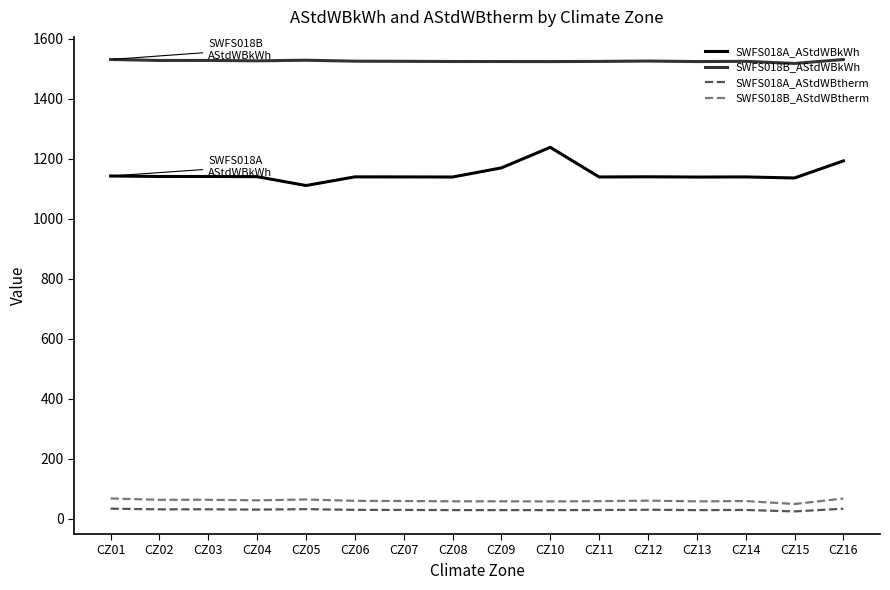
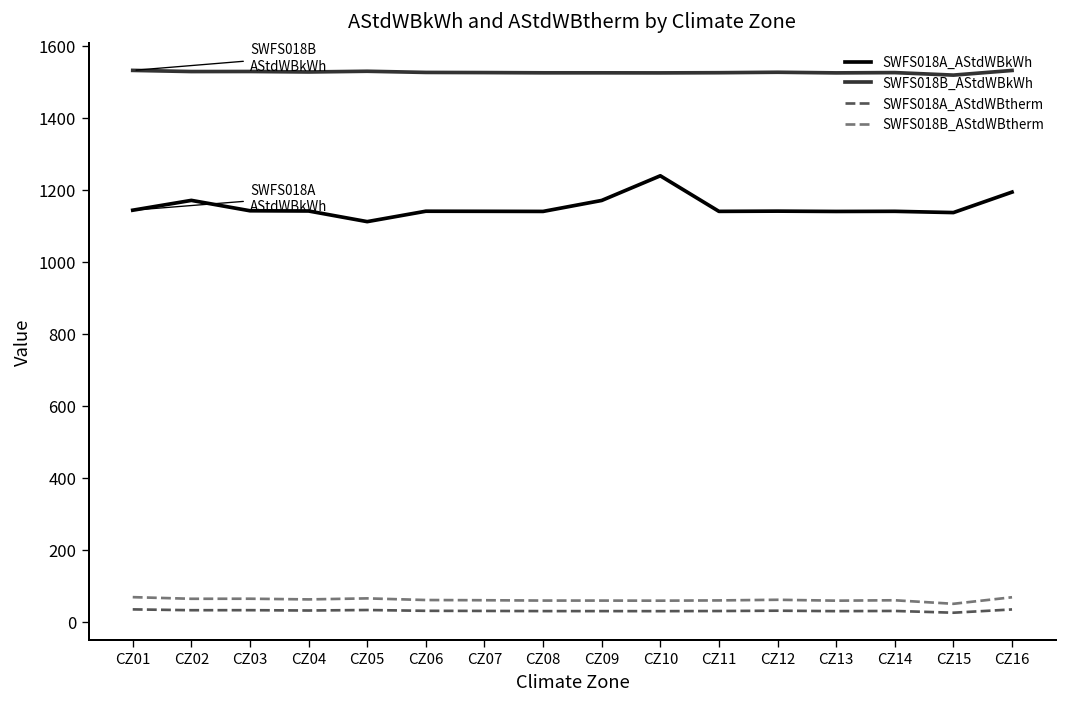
  {
    "SWFS018A_AStdWBkWh": {
      "CZ01": 1140,
-     "CZ02": 1140,
+     "CZ02": 1170,
      "CZ03": 1140,
      "CZ04": 1140,
      "CZ05": 1110,
      "CZ06": 1140,
      "CZ07": 1140,
      "CZ08": 1140,
      "CZ09": 1170,
      "CZ10": 1240,
      "CZ11": 1140,
      "CZ12": 1140,
      "CZ13": 1140,
      "CZ14": 1140,
      "CZ15": 1140,
      "CZ16": 1190
    }
  }
